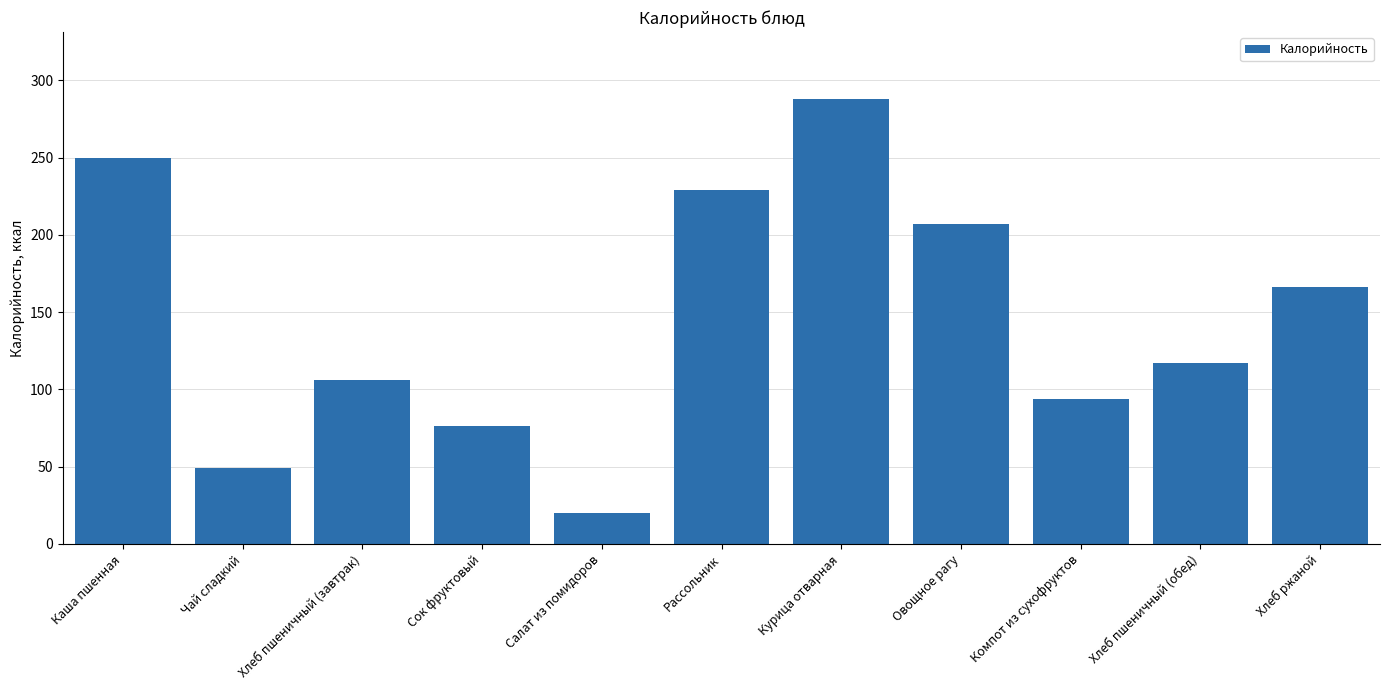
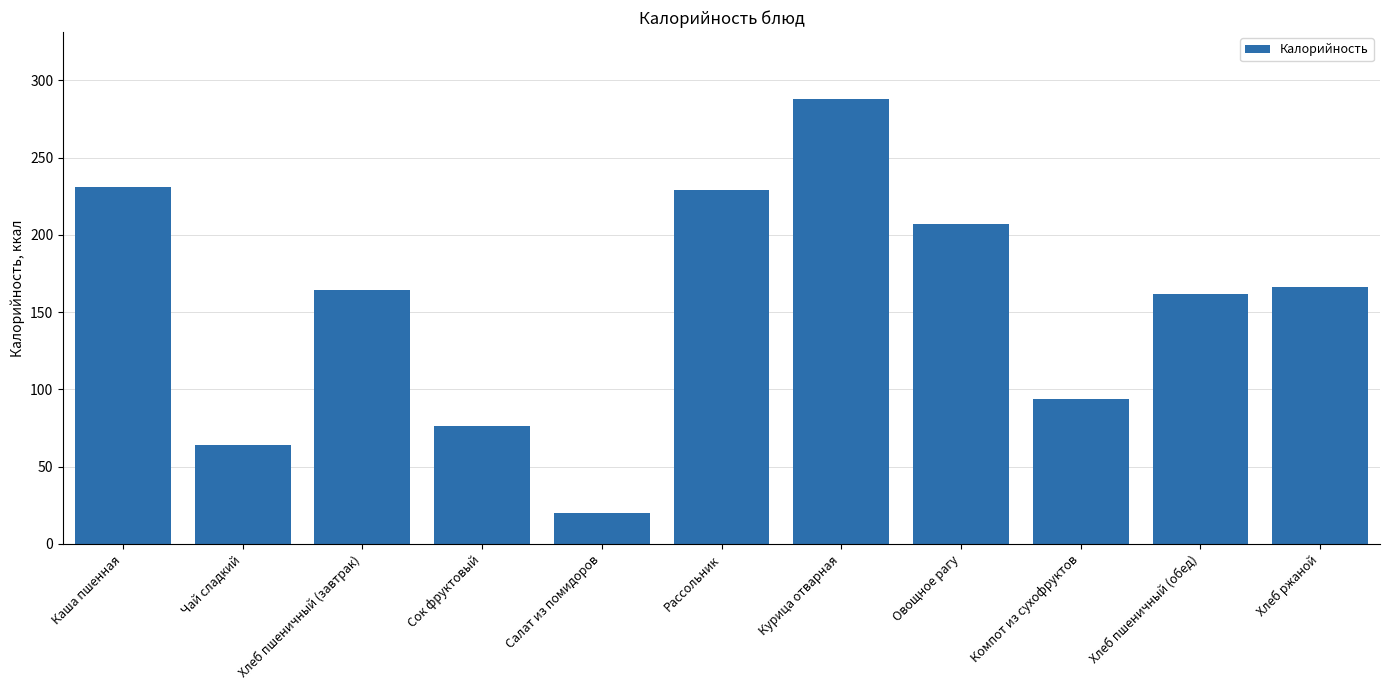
  {
-   "Каша пшенная": 250,
-   "Чай сладкий": 49,
-   "Хлеб пшеничный (завтрак)": 106,
+   "Каша пшенная": 231,
+   "Чай сладкий": 64,
+   "Хлеб пшеничный (завтрак)": 164,
    "Сок фруктовый": 76,
    "Салат из помидоров": 20,
    "Рассольник": 229,
    "Курица отварная": 288,
    "Овощное рагу": 207,
    "Компот из сухофруктов": 94,
-   "Хлеб пшеничный (обед)": 117,
+   "Хлеб пшеничный (обед)": 162,
    "Хлеб ржаной": 166
  }
